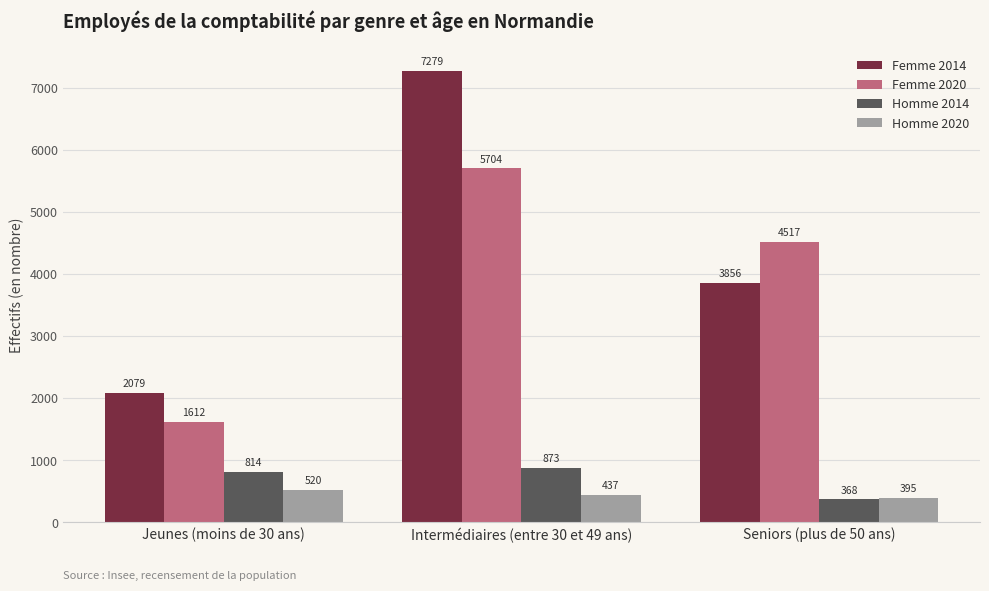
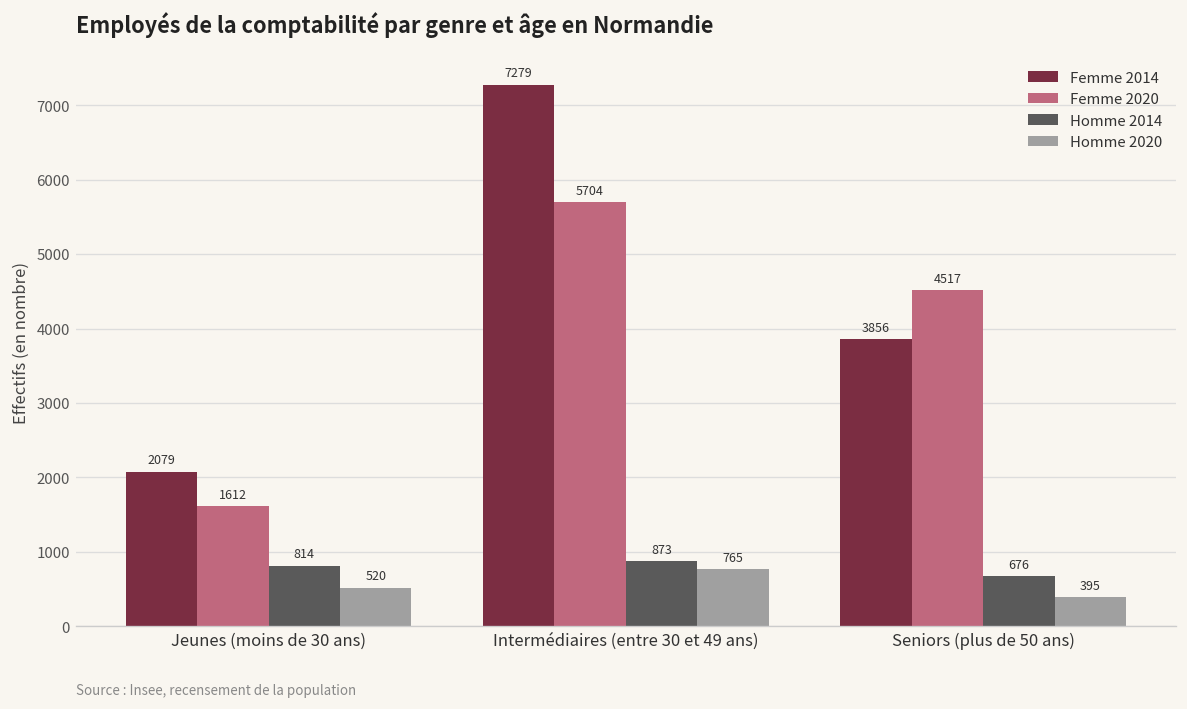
  {
    "Femme 2014": {
      "Jeunes (moins de 30 ans)": 2079,
      "Intermédiaires (entre 30 et 49 ans)": 7279,
      "Seniors (plus de 50 ans)": 3856
    },
    "Femme 2020": {
      "Jeunes (moins de 30 ans)": 1612,
      "Intermédiaires (entre 30 et 49 ans)": 5704,
      "Seniors (plus de 50 ans)": 4517
    },
    "Homme 2014": {
      "Jeunes (moins de 30 ans)": 814,
      "Intermédiaires (entre 30 et 49 ans)": 873,
-     "Seniors (plus de 50 ans)": 368
+     "Seniors (plus de 50 ans)": 676
    },
    "Homme 2020": {
      "Jeunes (moins de 30 ans)": 520,
-     "Intermédiaires (entre 30 et 49 ans)": 437,
+     "Intermédiaires (entre 30 et 49 ans)": 765,
      "Seniors (plus de 50 ans)": 395
    }
  }
